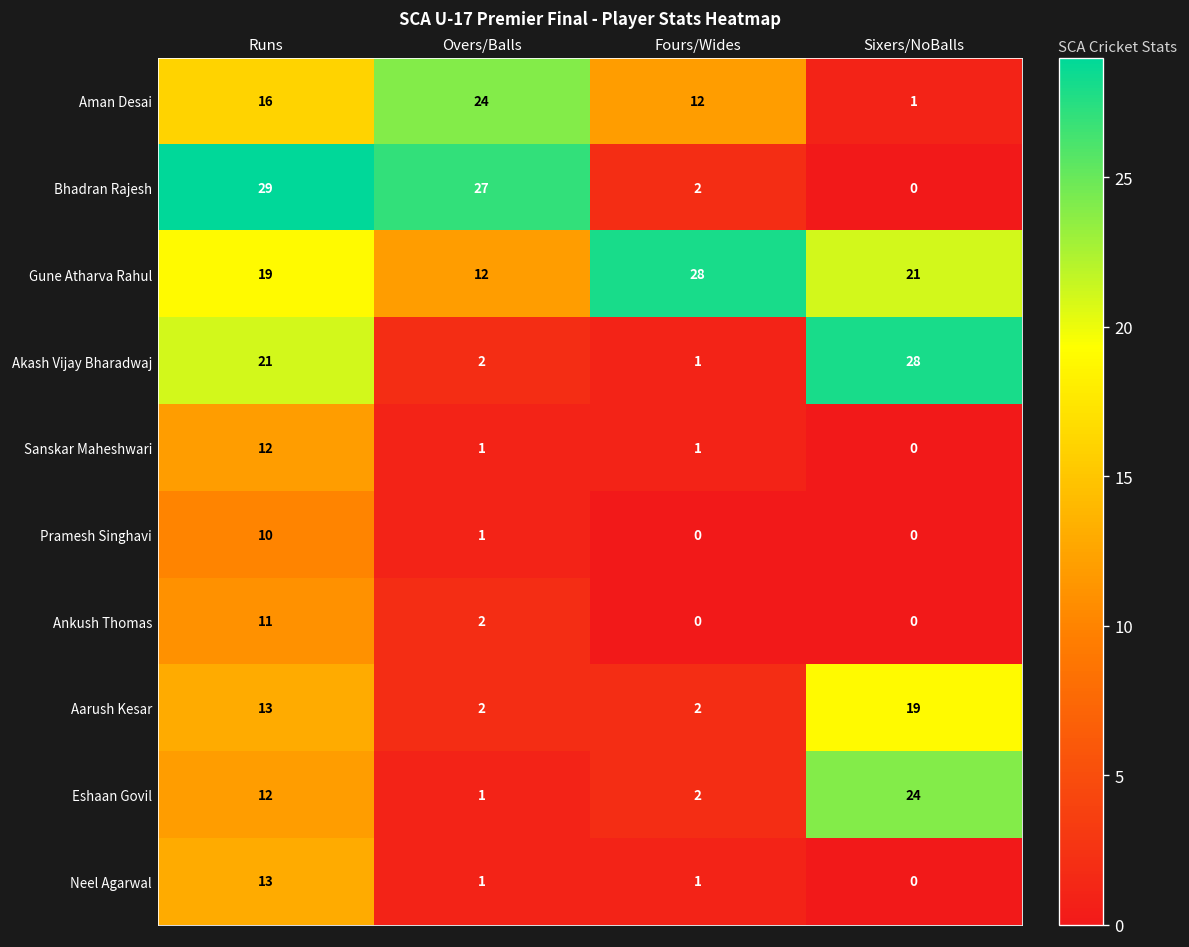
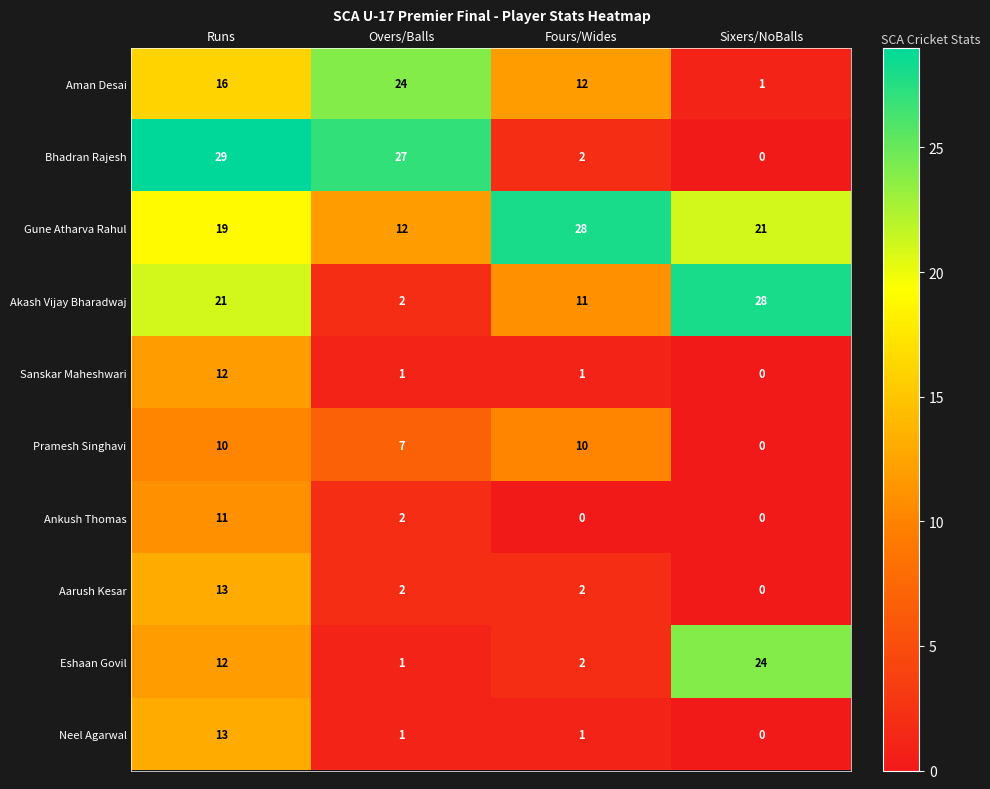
  {
    "Aman Desai": {
      "Runs": 16,
      "Overs/Balls": 24,
      "Fours/Wides": 12,
      "Sixers/NoBalls": 1
    },
    "Bhadran Rajesh": {
      "Runs": 29,
      "Overs/Balls": 27,
      "Fours/Wides": 2,
      "Sixers/NoBalls": 0
    },
    "Gune Atharva Rahul": {
      "Runs": 19,
      "Overs/Balls": 12,
      "Fours/Wides": 28,
      "Sixers/NoBalls": 21
    },
    "Akash Vijay Bharadwaj": {
      "Runs": 21,
      "Overs/Balls": 2,
-     "Fours/Wides": 1,
+     "Fours/Wides": 11,
      "Sixers/NoBalls": 28
    },
    "Sanskar Maheshwari": {
      "Runs": 12,
      "Overs/Balls": 1,
      "Fours/Wides": 1,
      "Sixers/NoBalls": 0
    },
    "Pramesh Singhavi": {
      "Runs": 10,
-     "Overs/Balls": 1,
-     "Fours/Wides": 0,
+     "Overs/Balls": 7,
+     "Fours/Wides": 10,
      "Sixers/NoBalls": 0
    },
    "Ankush Thomas": {
      "Runs": 11,
      "Overs/Balls": 2,
      "Fours/Wides": 0,
      "Sixers/NoBalls": 0
    },
    "Aarush Kesar": {
      "Runs": 13,
      "Overs/Balls": 2,
      "Fours/Wides": 2,
-     "Sixers/NoBalls": 19
+     "Sixers/NoBalls": 0
    },
    "Eshaan Govil": {
      "Runs": 12,
      "Overs/Balls": 1,
      "Fours/Wides": 2,
      "Sixers/NoBalls": 24
    },
    "Neel Agarwal": {
      "Runs": 13,
      "Overs/Balls": 1,
      "Fours/Wides": 1,
      "Sixers/NoBalls": 0
    }
  }
